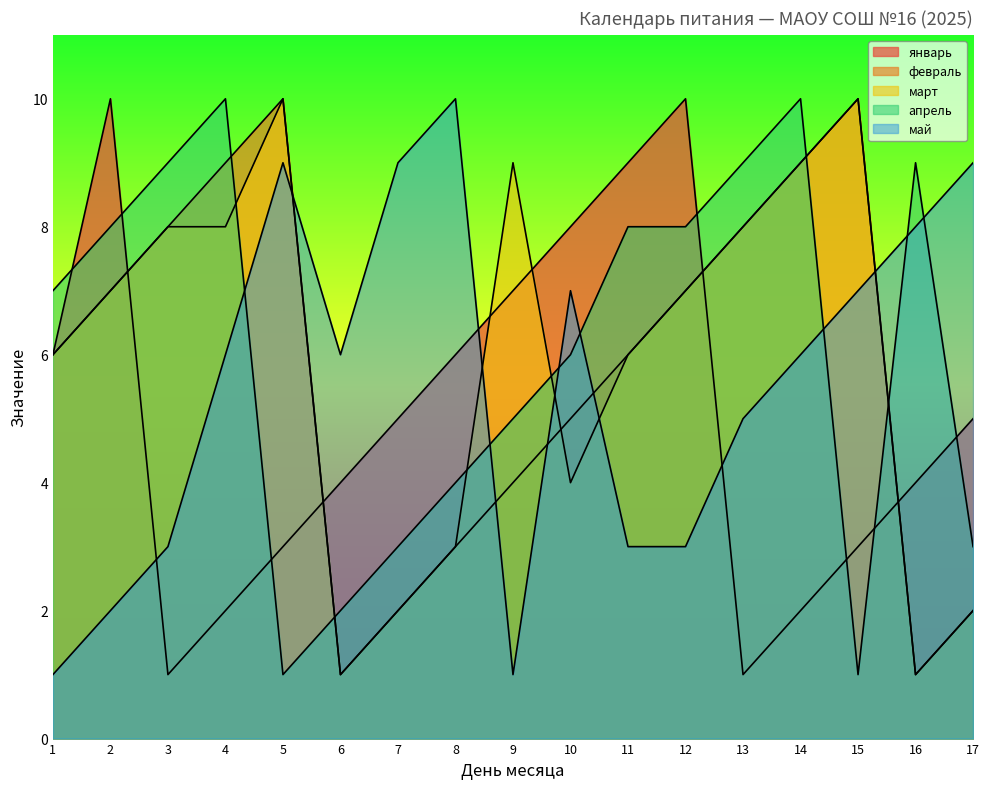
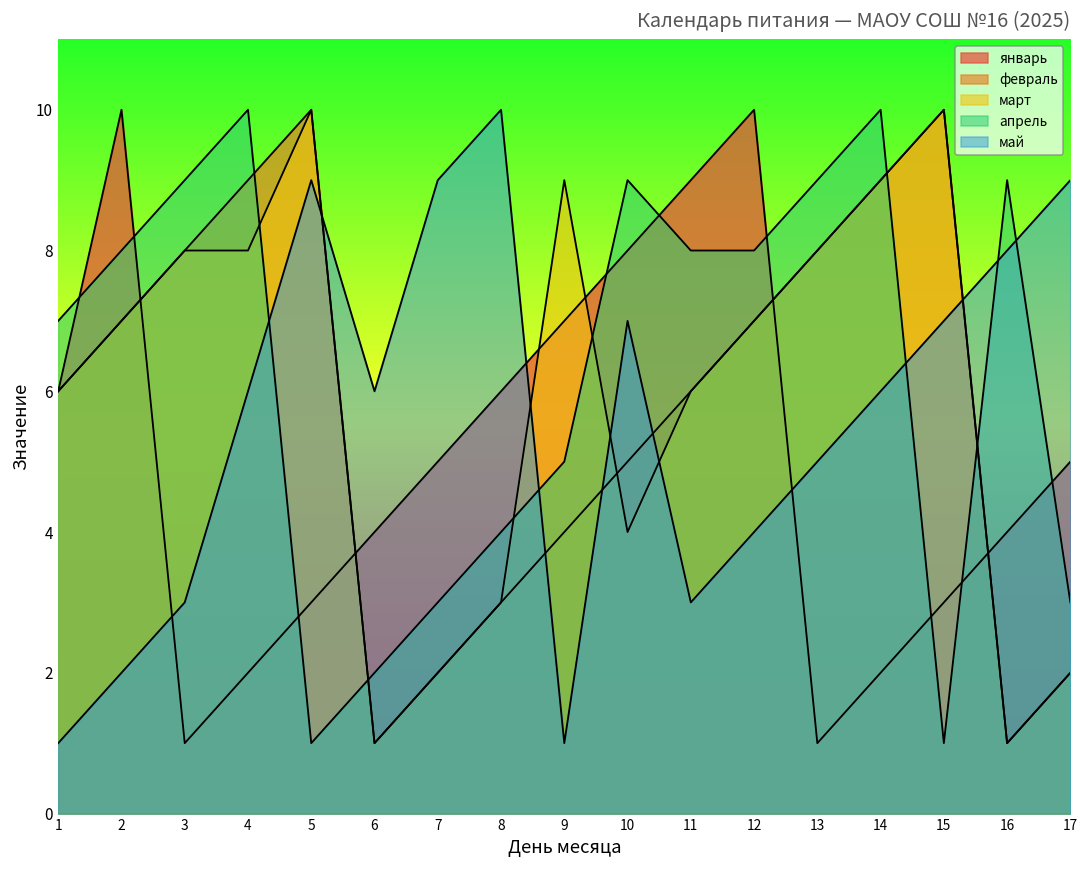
  {
    "март": {
      "4": 8,
      "9": 9,
      "10": 4
    },
    "апрель": {
      "1": 7,
      "2": 8,
      "3": 9,
      "4": 10,
      "5": 1,
      "6": 2,
      "7": 3,
      "8": 4,
      "9": 5,
-     "10": 6,
+     "10": 9,
      "11": 8,
      "12": 8,
      "13": 9,
      "14": 10,
      "15": 1,
      "16": 9,
      "17": 3
    },
    "май": {
      "1": 1,
      "2": 2,
      "3": 3,
      "4": 6,
      "5": 9,
      "6": 6,
      "7": 9,
      "8": 10,
      "9": 1,
      "10": 7,
      "11": 3,
-     "12": 3,
+     "12": 4,
      "13": 5,
      "14": 6,
      "15": 7,
      "16": 8,
      "17": 9
    }
  }
